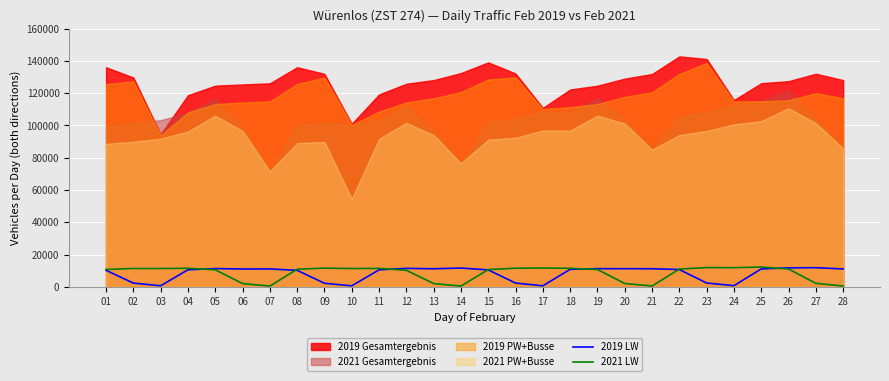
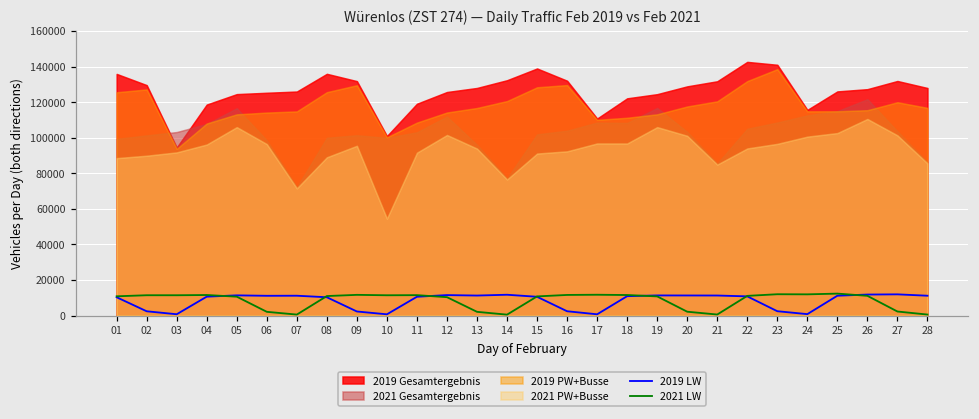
  {
    "2019 Gesamtergebnis": {
      "01": 136000,
      "02": 130000,
      "04": 119000,
      "05": 125000,
      "06": 125000,
      "07": 126000,
      "08": 136000,
      "09": 132000,
      "11": 119000,
      "12": 126000,
      "13": 128000,
      "14": 132000,
      "15": 139000,
      "16": 132000,
      "18": 122000,
      "19": 125000,
      "20": 129000,
      "21": 132000,
      "22": 143000,
      "23": 141000,
      "25": 126000,
      "26": 127000,
      "27": 132000,
      "28": 128000
    },
    "2019 LW": {
      "02": 2000,
      "03": 1000,
      "06": 11000,
      "07": 11000,
      "09": 2000,
      "10": 1000,
      "13": 11000,
      "14": 12000,
      "16": 2000,
      "17": 1000,
      "20": 11000,
      "21": 11000,
      "23": 2000,
      "24": 1000,
      "27": 12000,
      "28": 11000
    },
    "2021 Gesamtergebnis": {
      "01": 99000,
      "02": 101000,
      "03": 103000,
      "05": 117000,
      "06": 99000,
      "08": 100000,
      "09": 101000,
      "11": 103000,
      "12": 112000,
      "13": 96000,
      "15": 102000,
      "16": 104000,
      "18": 108000,
      "19": 117000,
      "20": 103000,
      "22": 105000,
      "23": 109000,
      "24": 113000,
      "26": 122000,
      "27": 104000
    },
    "2021 LW": {
      "02": 11000,
      "03": 11000,
      "06": 2000,
      "07": 1000,
      "09": 12000,
      "10": 11000,
      "13": 2000,
      "14": 1000,
      "16": 12000,
      "17": 12000,
      "20": 2000,
      "21": 1000,
      "23": 12000,
      "24": 12000,
      "27": 2000,
      "28": 1000
    },
    "2019 PW+Busse": {
      "01": 126000,
      "02": 127000,
      "05": 113000,
      "06": 114000,
      "07": 115000,
      "08": 126000,
      "09": 130000,
      "11": 109000,
      "12": 114000,
      "13": 117000,
      "14": 121000,
      "15": 128000,
      "16": 130000,
      "18": 111000,
      "19": 113000,
      "20": 118000,
      "21": 121000,
      "22": 132000,
      "23": 139000,
      "26": 116000,
      "27": 120000,
      "28": 117000
    },
    "2021 PW+Busse": {
      "01": 89000,
      "02": 90000,
      "03": 92000,
      "04": 96000,
      "05": 106000,
      "06": 97000,
      "08": 89000,
-     "09": 90000,
+     "09": 96000,
      "10": 55000,
      "11": 92000,
      "12": 102000,
      "13": 94000,
      "15": 91000,
      "16": 92000,
      "17": 97000,
      "18": 97000,
      "19": 106000,
      "20": 101000,
      "22": 94000,
      "23": 97000,
      "24": 101000,
      "25": 103000,
      "26": 111000,
      "27": 101000
    }
  }
